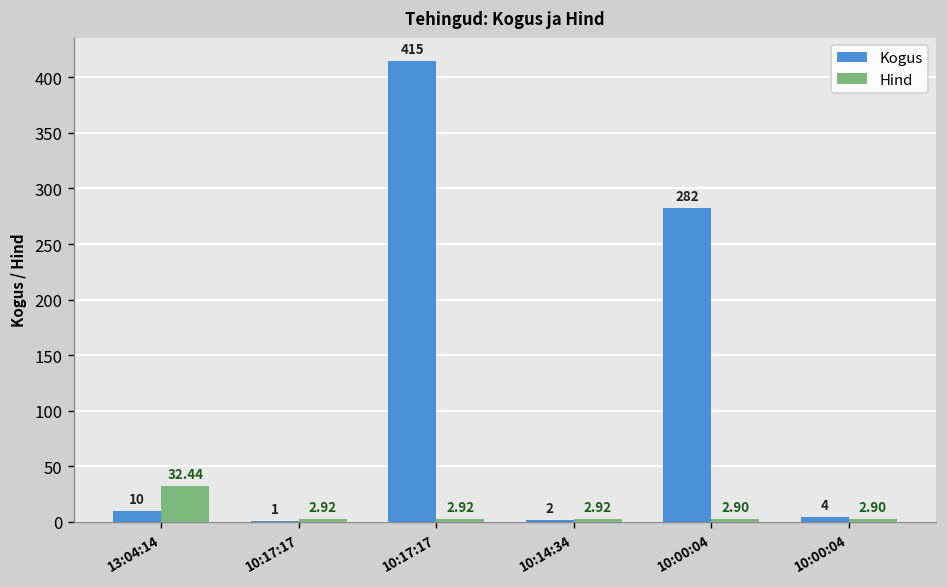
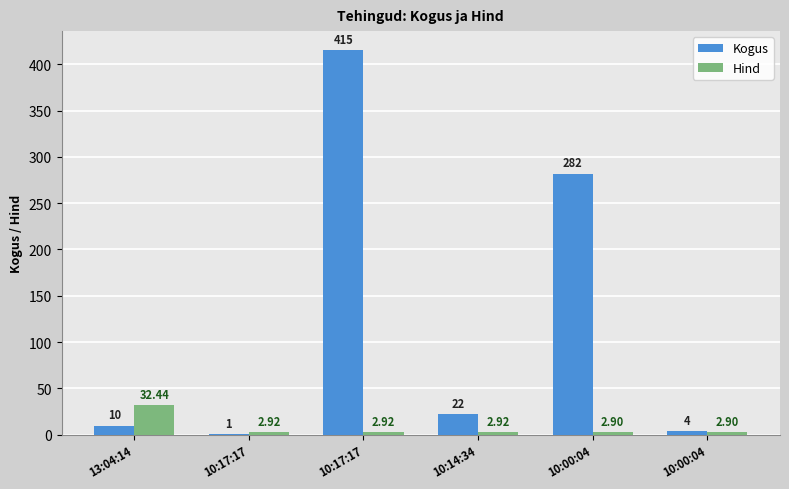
  {
    "Kogus": {
      "13:04:14": 10,
-     "10:14:34": 2
+     "10:14:34": 22
    },
    "Hind": {
      "13:04:14": 32.44,
      "10:14:34": 2.92
    }
  }
